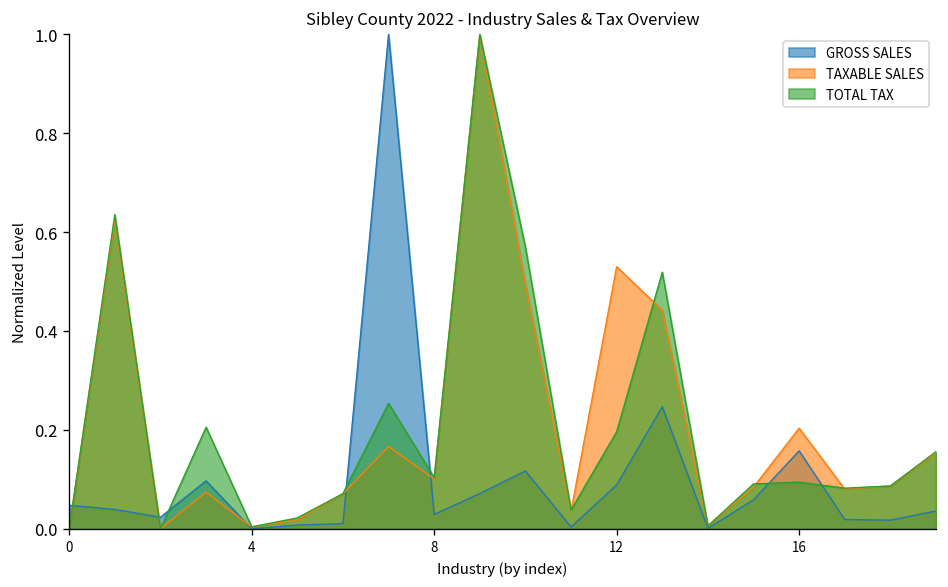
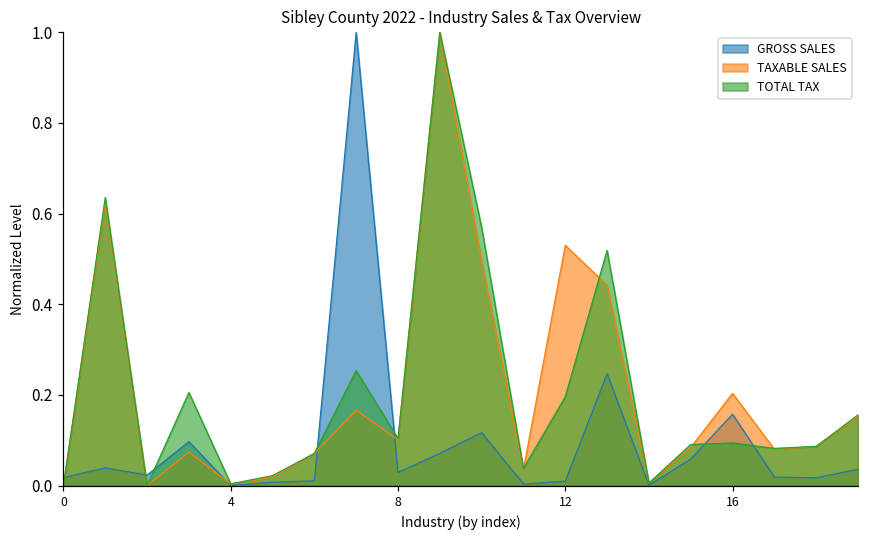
  {
    "GROSS SALES": {
-     "0": 0.05,
+     "0": 0.02,
      "8": 0.03,
-     "12": 0.09,
+     "12": 0.01,
      "16": 0.16
    },
    "TAXABLE SALES": {
      "12": 0.53,
      "16": 0.20
    },
    "TOTAL TAX": {
      "12": 0.20,
      "16": 0.09
    }
  }
